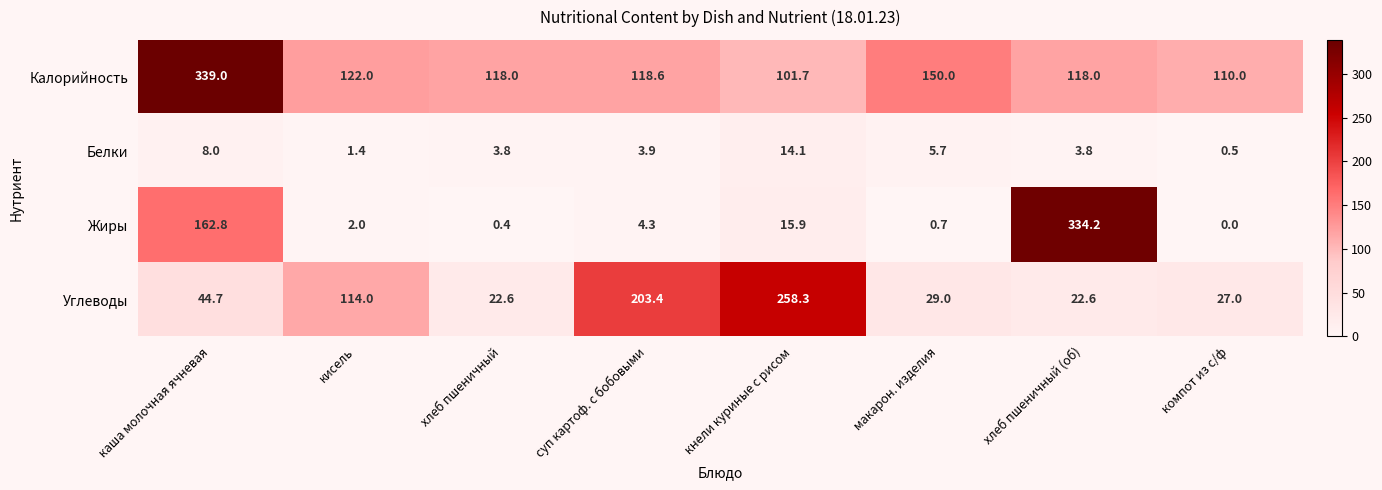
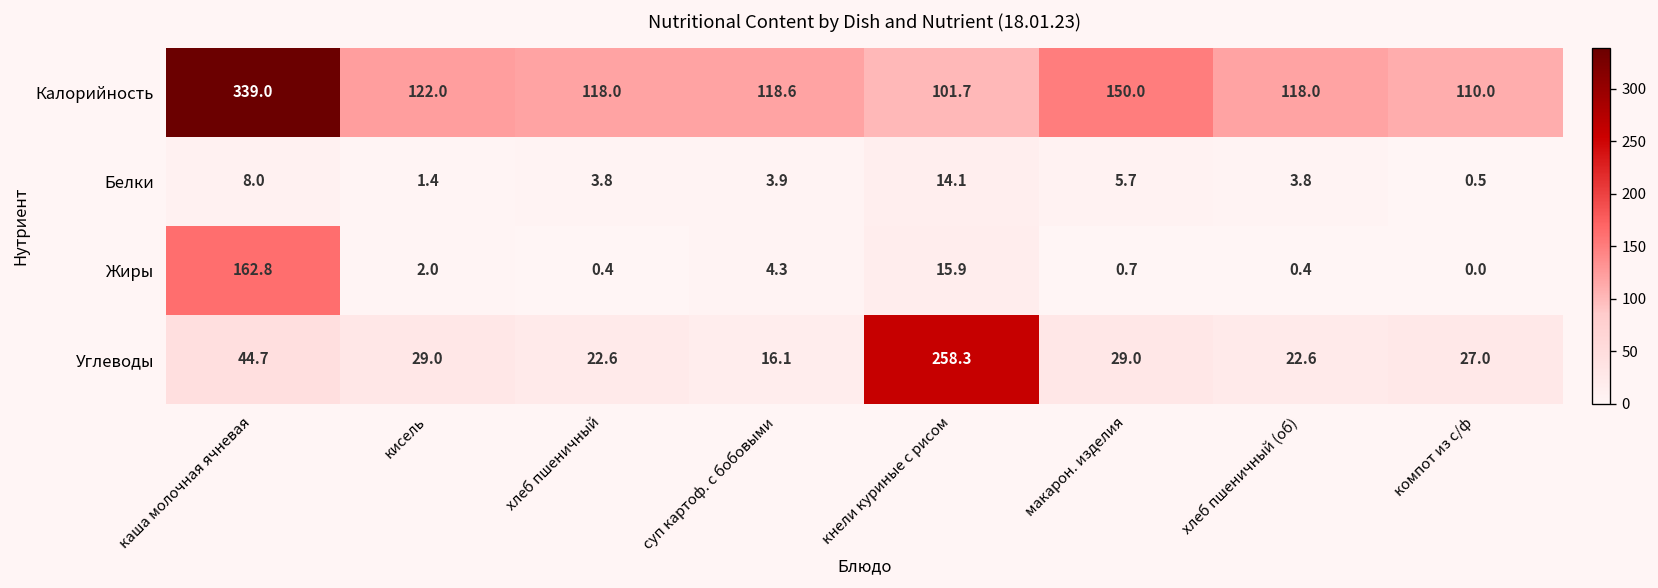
  {
    "Калорийность": {
      "каша молочная ячневая": 339.0,
      "кисель": 122.0,
      "хлеб пшеничный": 118.0,
      "суп картоф. с бобовыми": 118.6,
      "кнели куриные с рисом": 101.7,
      "макарон. изделия": 150.0,
      "хлеб пшеничный (об)": 118.0,
      "компот из с/ф": 110.0
    },
    "Белки": {
      "каша молочная ячневая": 8.0,
      "кисель": 1.4,
      "хлеб пшеничный": 3.8,
      "суп картоф. с бобовыми": 3.9,
      "кнели куриные с рисом": 14.1,
      "макарон. изделия": 5.7,
      "хлеб пшеничный (об)": 3.8,
      "компот из с/ф": 0.5
    },
    "Жиры": {
      "каша молочная ячневая": 162.8,
      "кисель": 2.0,
      "хлеб пшеничный": 0.4,
      "суп картоф. с бобовыми": 4.3,
      "кнели куриные с рисом": 15.9,
      "макарон. изделия": 0.7,
-     "хлеб пшеничный (об)": 334.2,
+     "хлеб пшеничный (об)": 0.4,
      "компот из с/ф": 0.0
    },
    "Углеводы": {
      "каша молочная ячневая": 44.7,
-     "кисель": 114.0,
+     "кисель": 29.0,
      "хлеб пшеничный": 22.6,
-     "суп картоф. с бобовыми": 203.4,
+     "суп картоф. с бобовыми": 16.1,
      "кнели куриные с рисом": 258.3,
      "макарон. изделия": 29.0,
      "хлеб пшеничный (об)": 22.6,
      "компот из с/ф": 27.0
    }
  }
